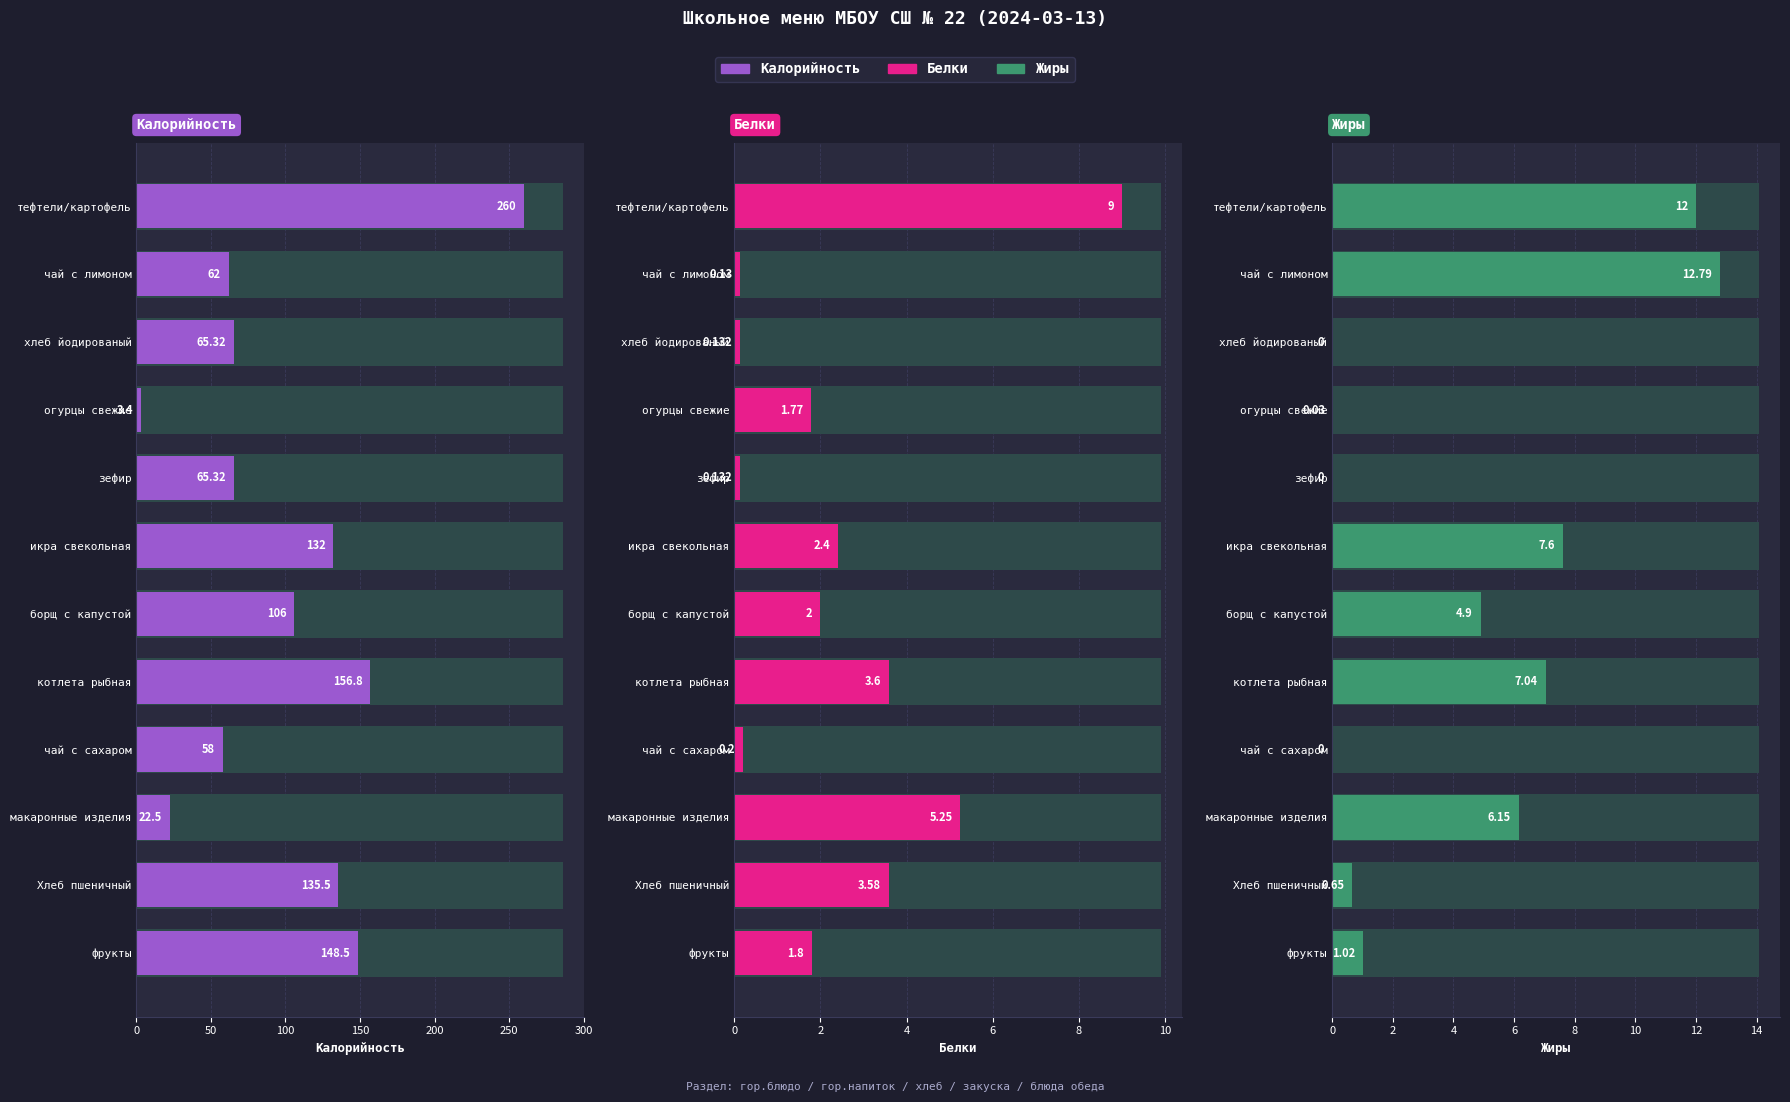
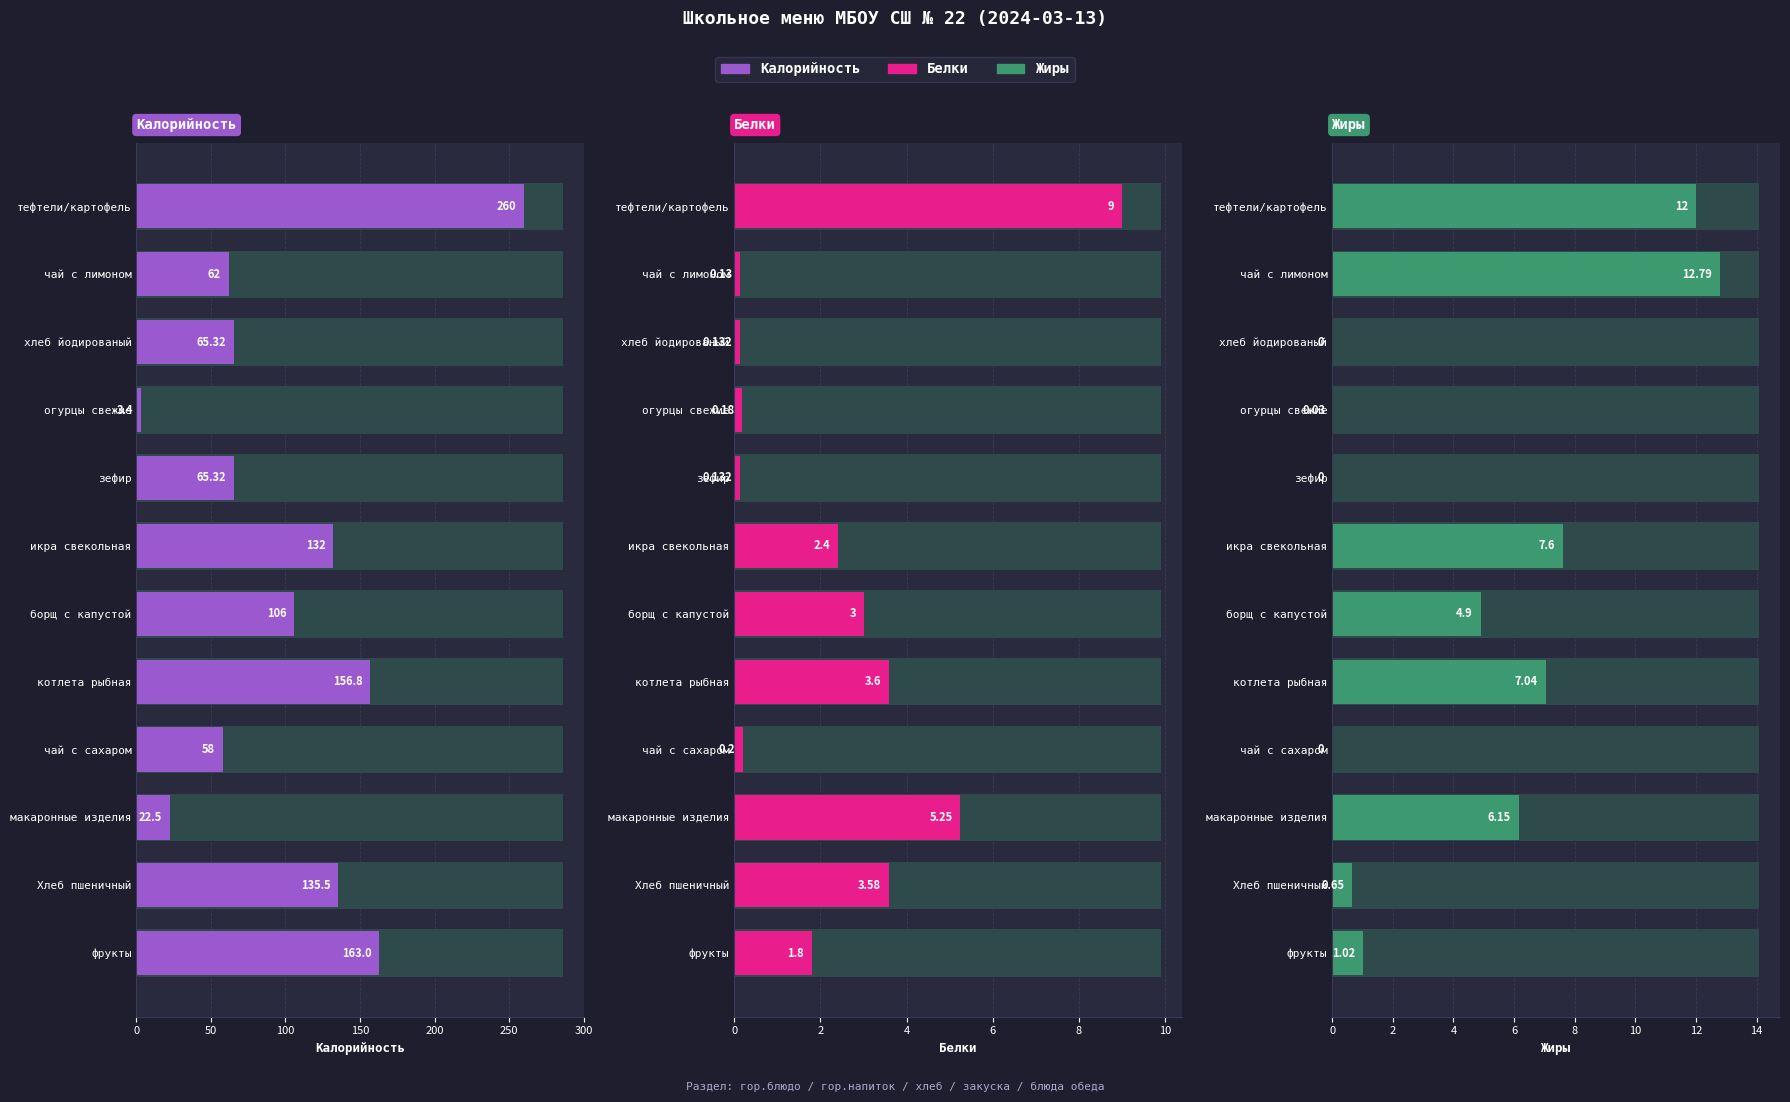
  {
    "Калорийность": {
      "Калорийность": {
-       "фрукты": 148.5
+       "фрукты": 163.0
      }
    },
    "Белки": {
      "Белки": {
-       "огурцы свежие": 1.77,
-       "борщ с капустой": 2
+       "огурцы свежие": 0.18,
+       "борщ с капустой": 3
      }
    },
    "Жиры": {
      "Жиры": {
        "хлеб йодированый": 0,
        "огурцы свежие": 0.03,
        "зефир": 0,
        "чай с сахаром": 0
      }
    }
  }
